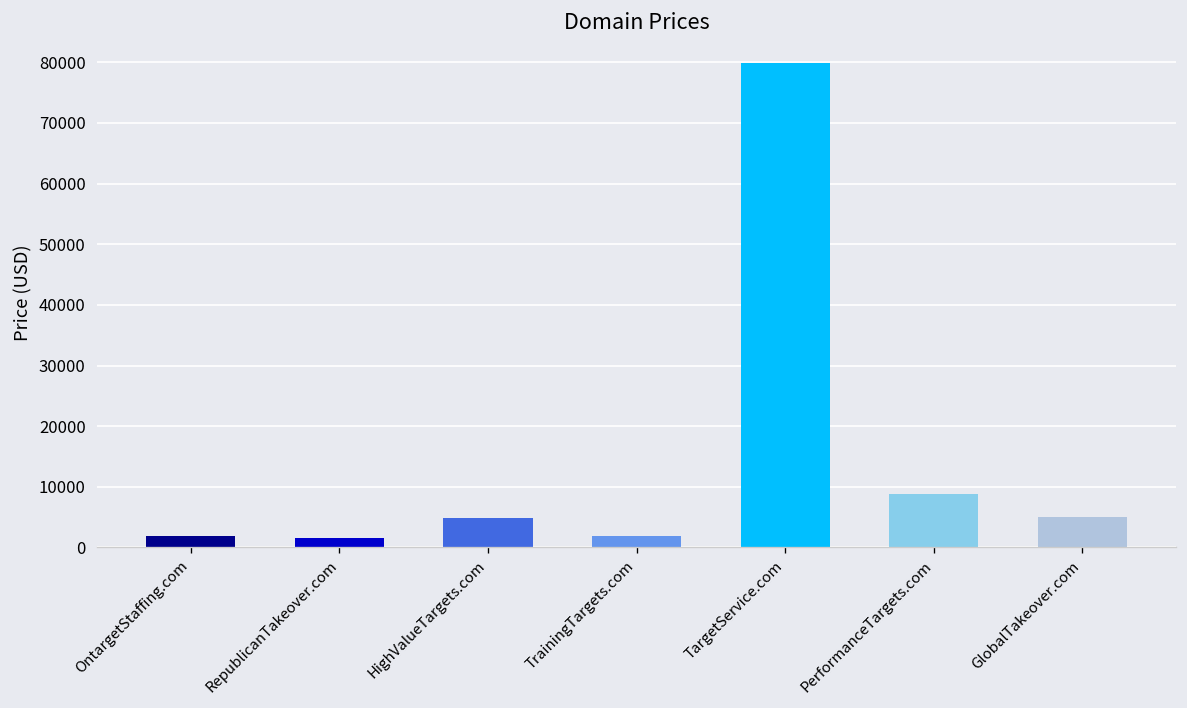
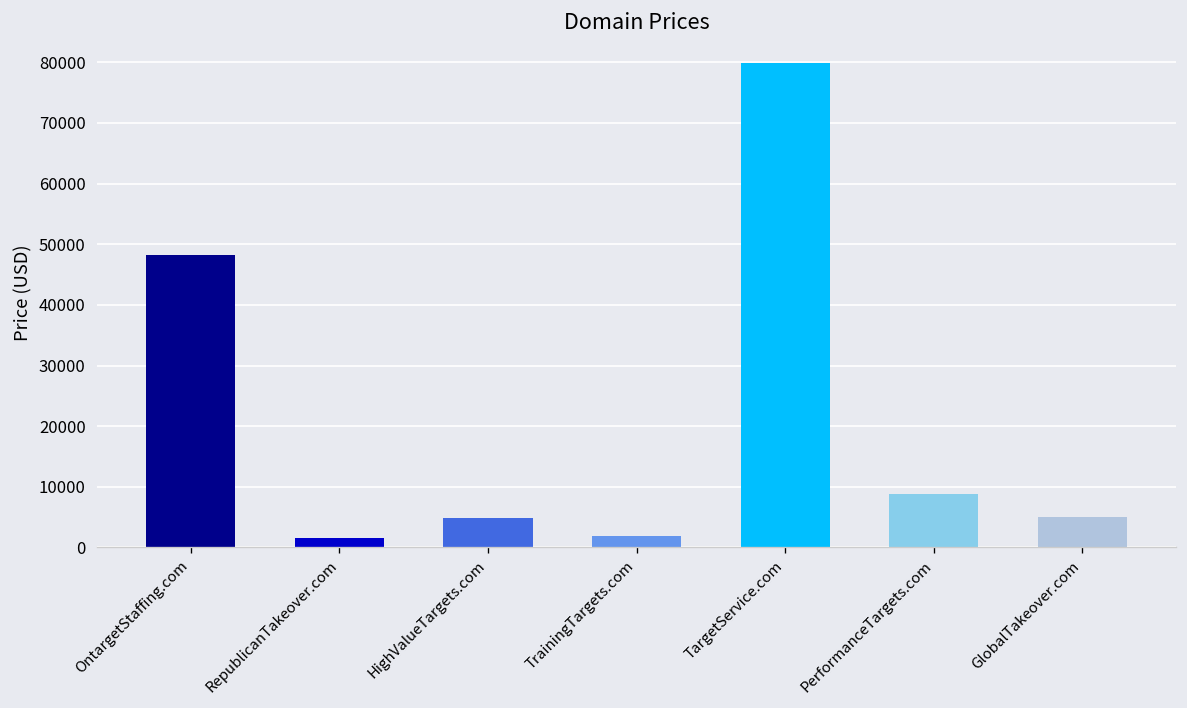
  {
-   "OntargetStaffing.com": 2000,
+   "OntargetStaffing.com": 48000,
    "RepublicanTakeover.com": 1000,
    "HighValueTargets.com": 5000,
    "TrainingTargets.com": 2000,
    "TargetService.com": 80000,
    "PerformanceTargets.com": 9000,
    "GlobalTakeover.com": 5000
  }
